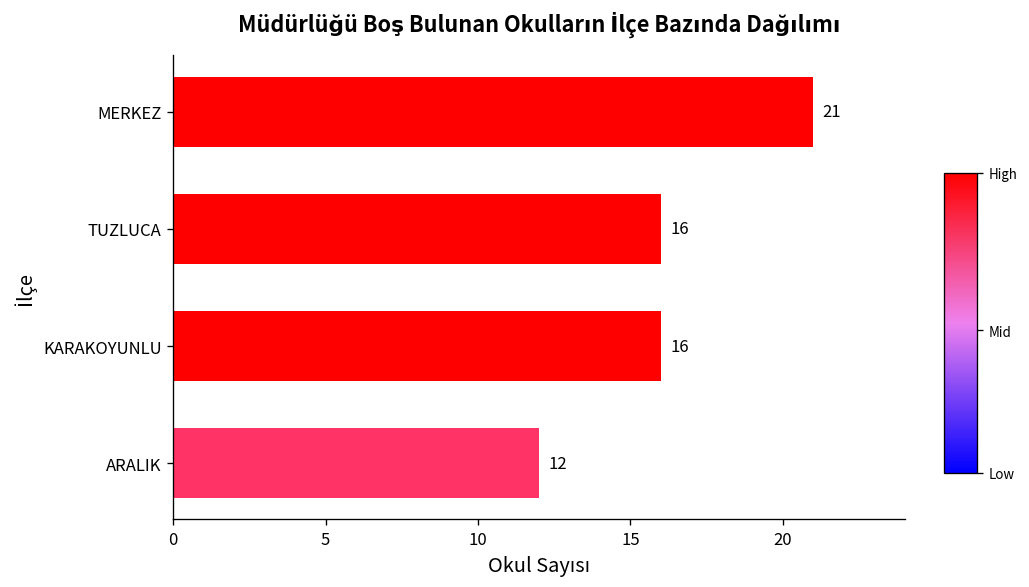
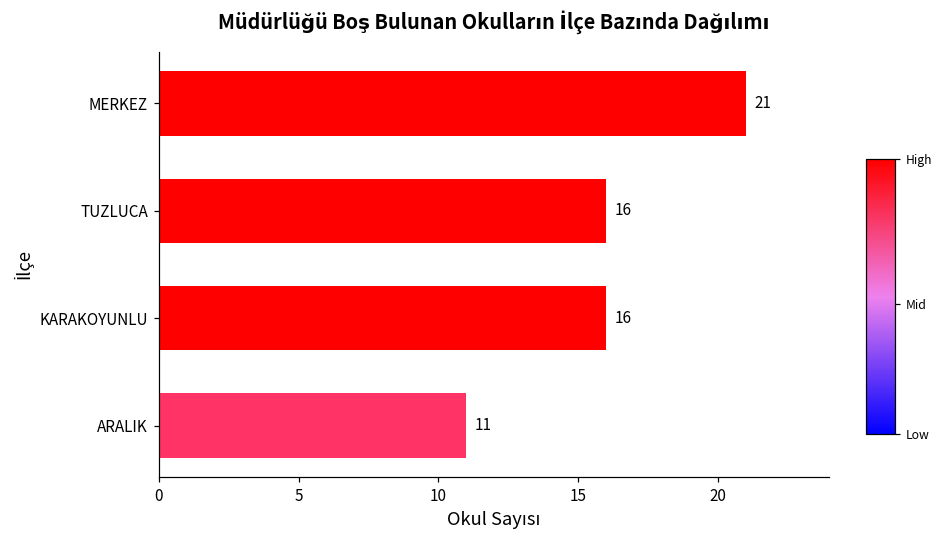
  {
    "MERKEZ": 21,
    "TUZLUCA": 16,
    "KARAKOYUNLU": 16,
-   "ARALIK": 12
+   "ARALIK": 11
  }
